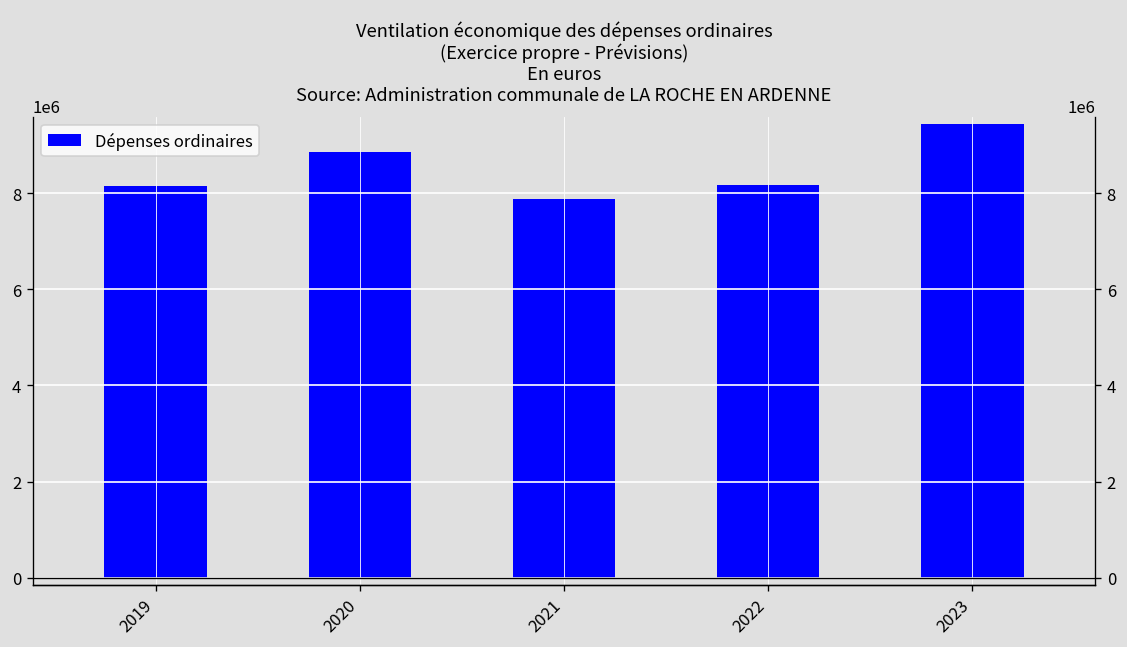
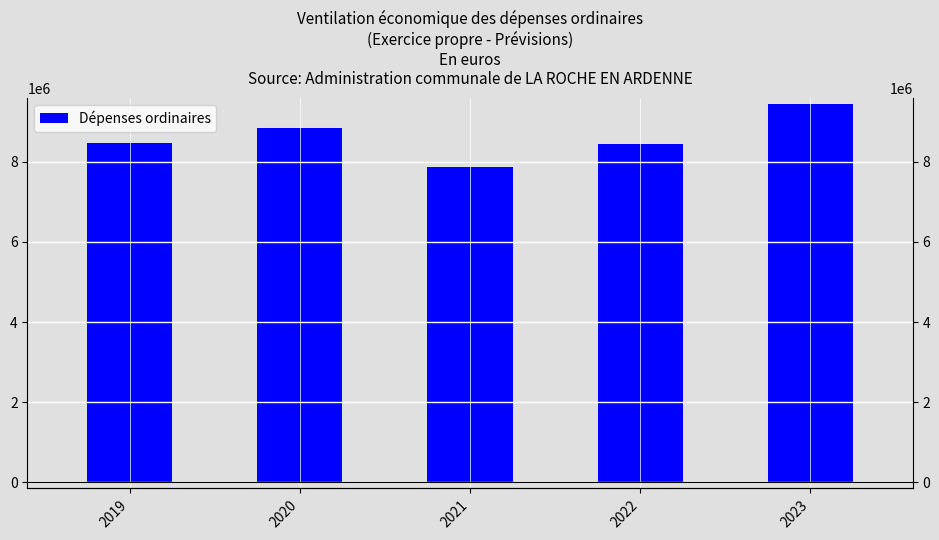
  {
-   "2019": 8100000,
+   "2019": 8500000,
    "2020": 8800000,
    "2021": 7900000,
-   "2022": 8200000,
+   "2022": 8500000,
    "2023": 9400000
  }
